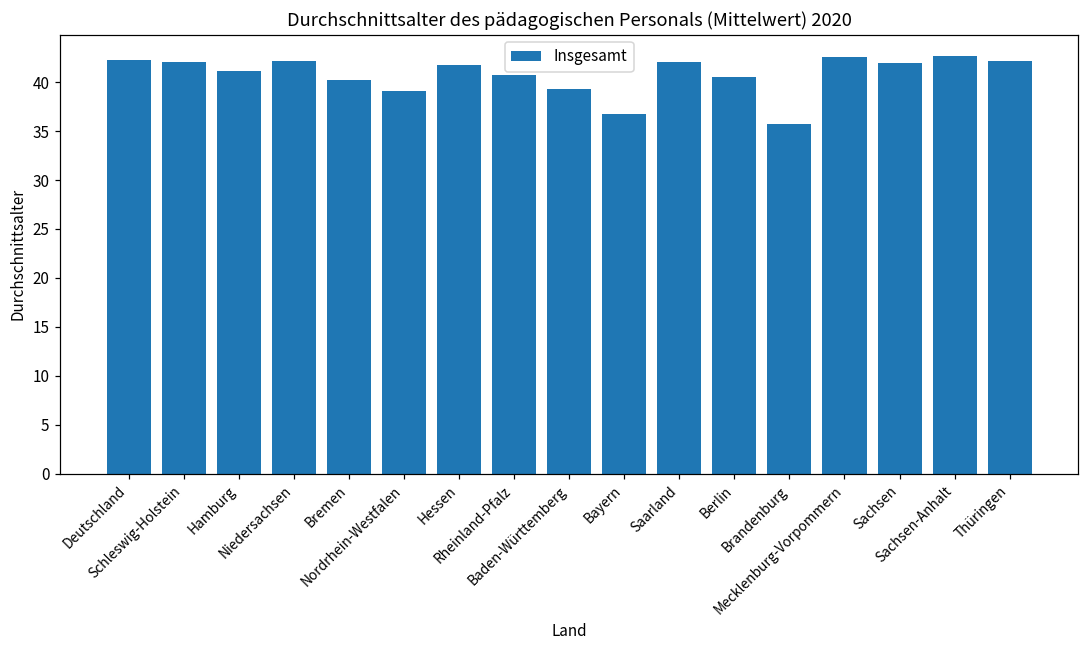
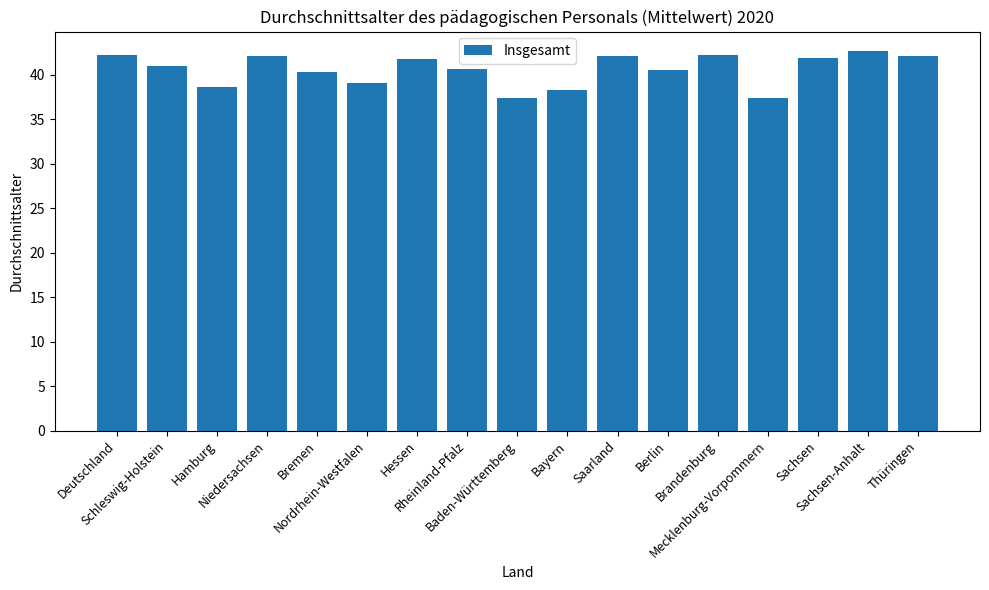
  {
    "Deutschland": 42,
-   "Schleswig-Holstein": 42,
-   "Hamburg": 41,
+   "Schleswig-Holstein": 41,
+   "Hamburg": 39,
    "Niedersachsen": 42,
    "Bremen": 40,
    "Nordrhein-Westfalen": 39,
    "Hessen": 42,
    "Rheinland-Pfalz": 41,
-   "Baden-Württemberg": 39,
-   "Bayern": 37,
+   "Baden-Württemberg": 37,
+   "Bayern": 38,
    "Saarland": 42,
    "Berlin": 41,
-   "Brandenburg": 36,
-   "Mecklenburg-Vorpommern": 43,
+   "Brandenburg": 42,
+   "Mecklenburg-Vorpommern": 37,
    "Sachsen": 42,
    "Sachsen-Anhalt": 43,
    "Thüringen": 42
  }
